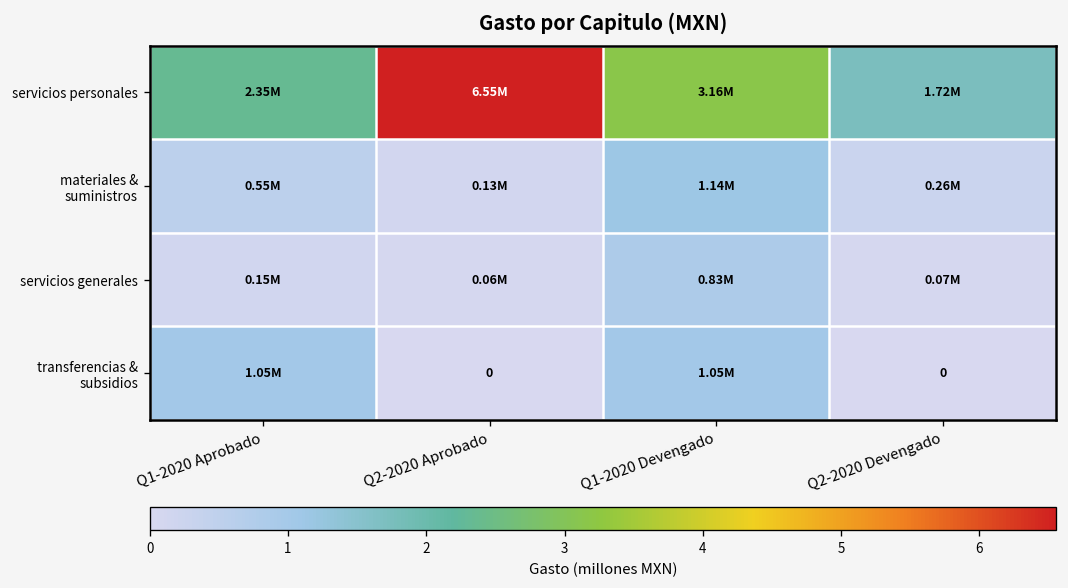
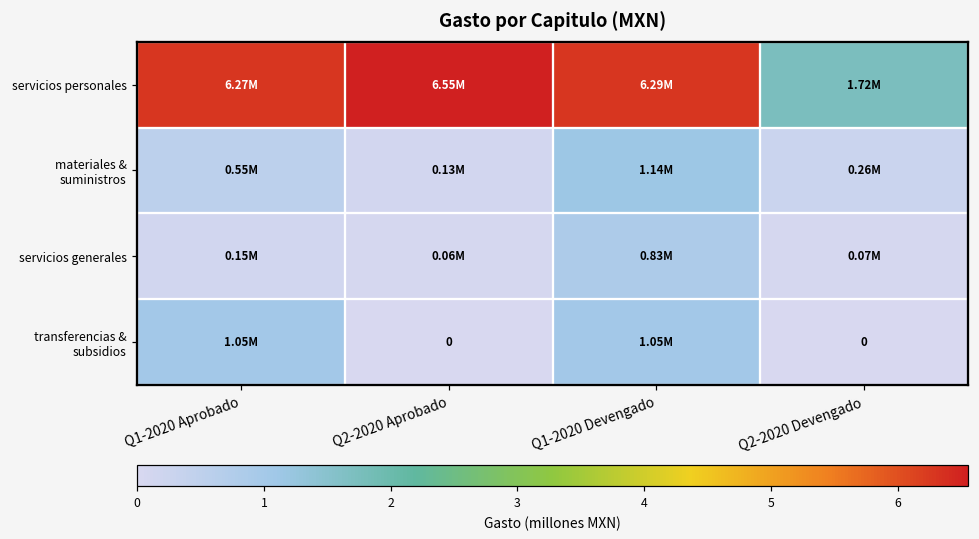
  {
    "servicios personales": {
-     "Q1-2020 Aprobado": "2.35M",
+     "Q1-2020 Aprobado": "6.27M",
      "Q2-2020 Aprobado": "6.55M",
-     "Q1-2020 Devengado": "3.16M",
+     "Q1-2020 Devengado": "6.29M",
      "Q2-2020 Devengado": "1.72M"
    },
    "materiales & suministros": {
      "Q1-2020 Aprobado": "0.55M",
      "Q2-2020 Aprobado": "0.13M",
      "Q1-2020 Devengado": "1.14M",
      "Q2-2020 Devengado": "0.26M"
    },
    "servicios generales": {
      "Q1-2020 Aprobado": "0.15M",
      "Q2-2020 Aprobado": "0.06M",
      "Q1-2020 Devengado": "0.83M",
      "Q2-2020 Devengado": "0.07M"
    },
    "transferencias & subsidios": {
      "Q1-2020 Aprobado": "1.05M",
      "Q2-2020 Aprobado": "0",
      "Q1-2020 Devengado": "1.05M",
      "Q2-2020 Devengado": "0"
    }
  }
